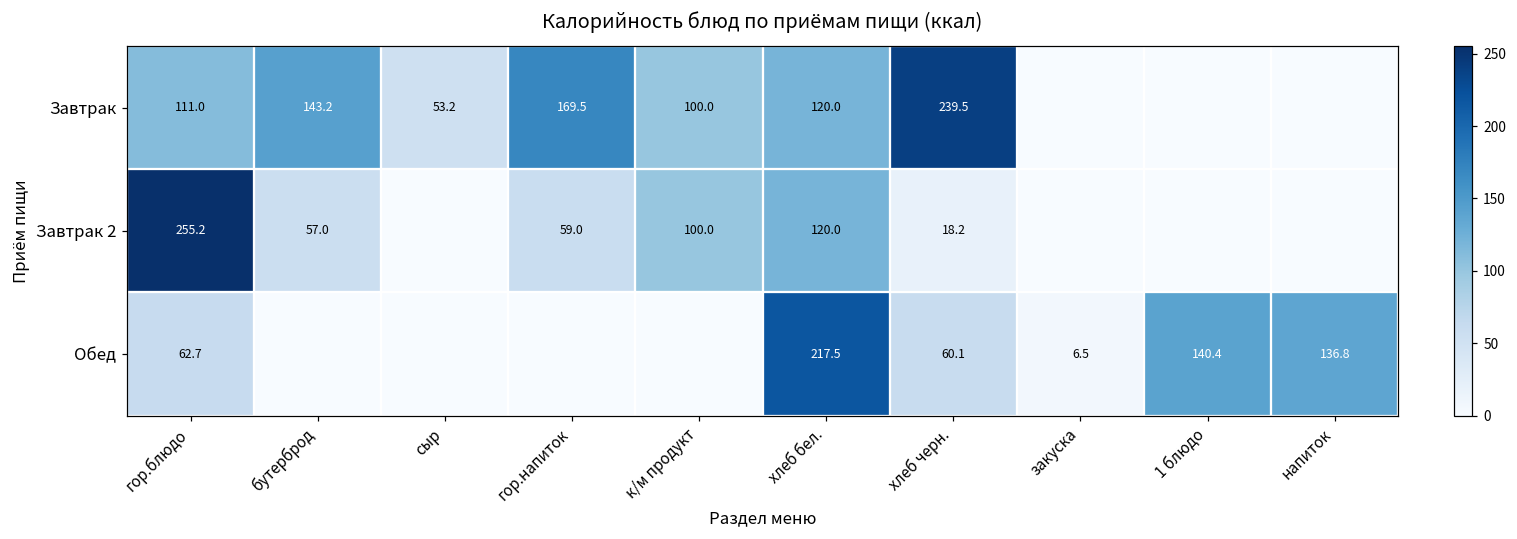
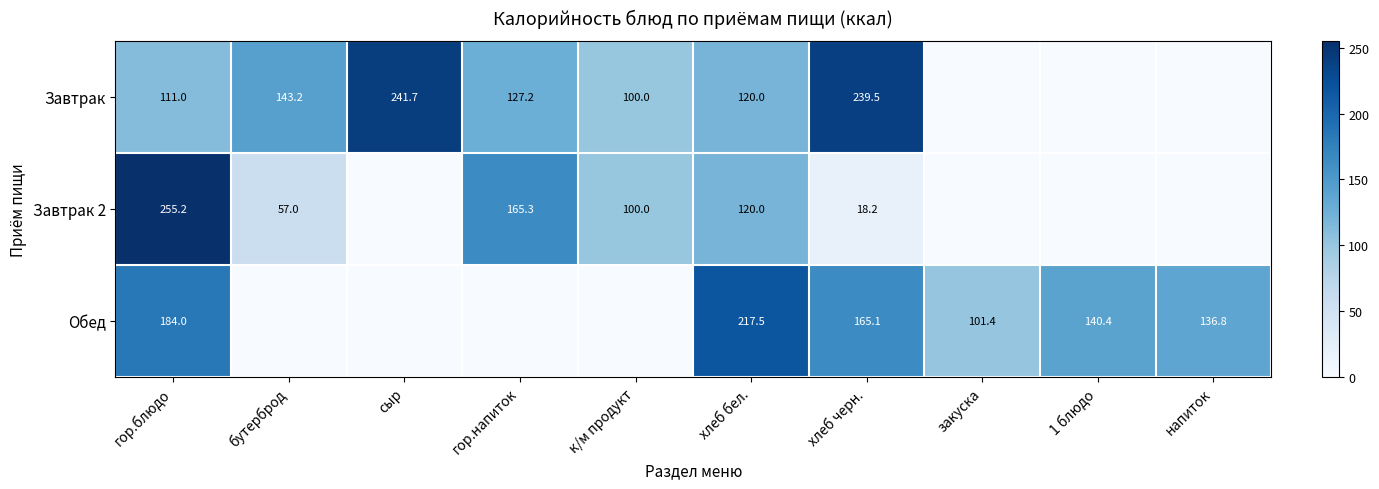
  {
    "Завтрак": {
      "гор.блюдо": 111.0,
      "бутерброд": 143.2,
-     "сыр": 53.2,
-     "гор.напиток": 169.5,
+     "сыр": 241.7,
+     "гор.напиток": 127.2,
      "к/м продукт": 100.0,
      "хлеб бел.": 120.0,
      "хлеб черн.": 239.5
    },
    "Завтрак 2": {
      "гор.блюдо": 255.2,
      "бутерброд": 57.0,
-     "гор.напиток": 59.0,
+     "гор.напиток": 165.3,
      "к/м продукт": 100.0,
      "хлеб бел.": 120.0,
      "хлеб черн.": 18.2
    },
    "Обед": {
-     "гор.блюдо": 62.7,
+     "гор.блюдо": 184.0,
      "хлеб бел.": 217.5,
-     "хлеб черн.": 60.1,
-     "закуска": 6.5,
+     "хлеб черн.": 165.1,
+     "закуска": 101.4,
      "1 блюдо": 140.4,
      "напиток": 136.8
    }
  }
